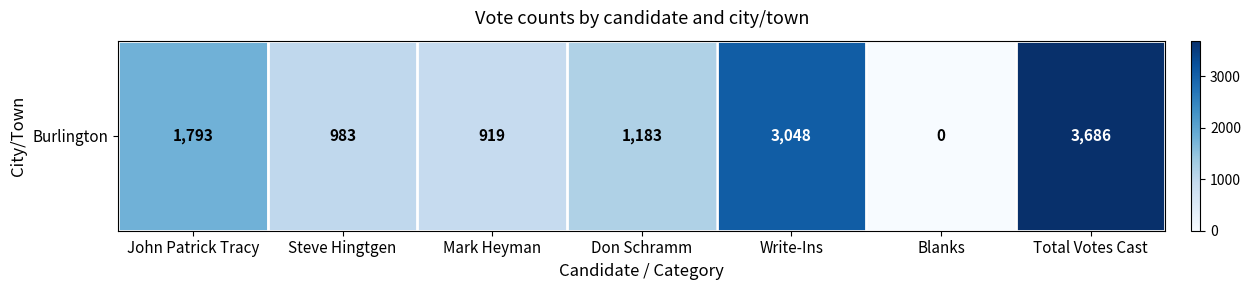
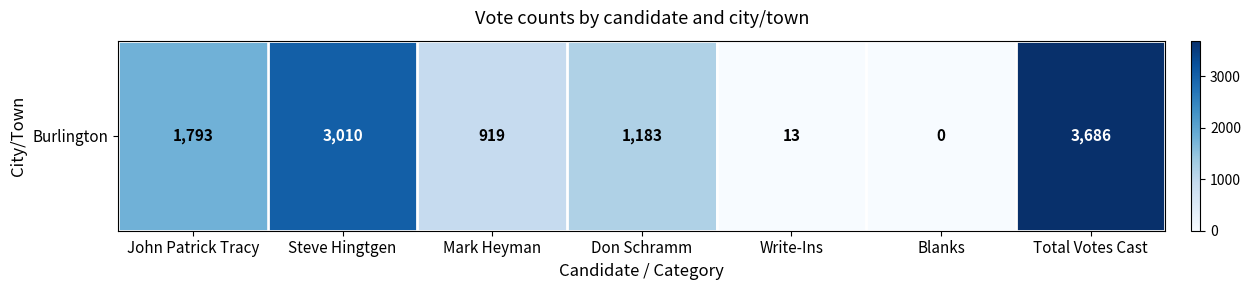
  {
    "Burlington": {
      "John Patrick Tracy": "1,793",
-     "Steve Hingtgen": "983",
+     "Steve Hingtgen": "3,010",
      "Mark Heyman": "919",
      "Don Schramm": "1,183",
-     "Write-Ins": "3,048",
+     "Write-Ins": "13",
      "Blanks": "0",
      "Total Votes Cast": "3,686"
    }
  }
